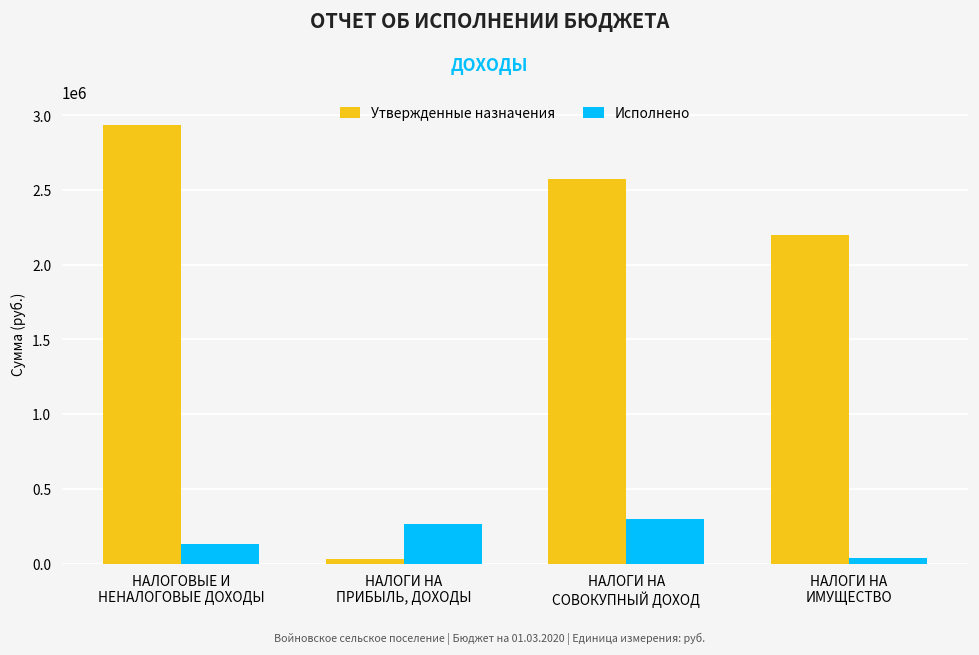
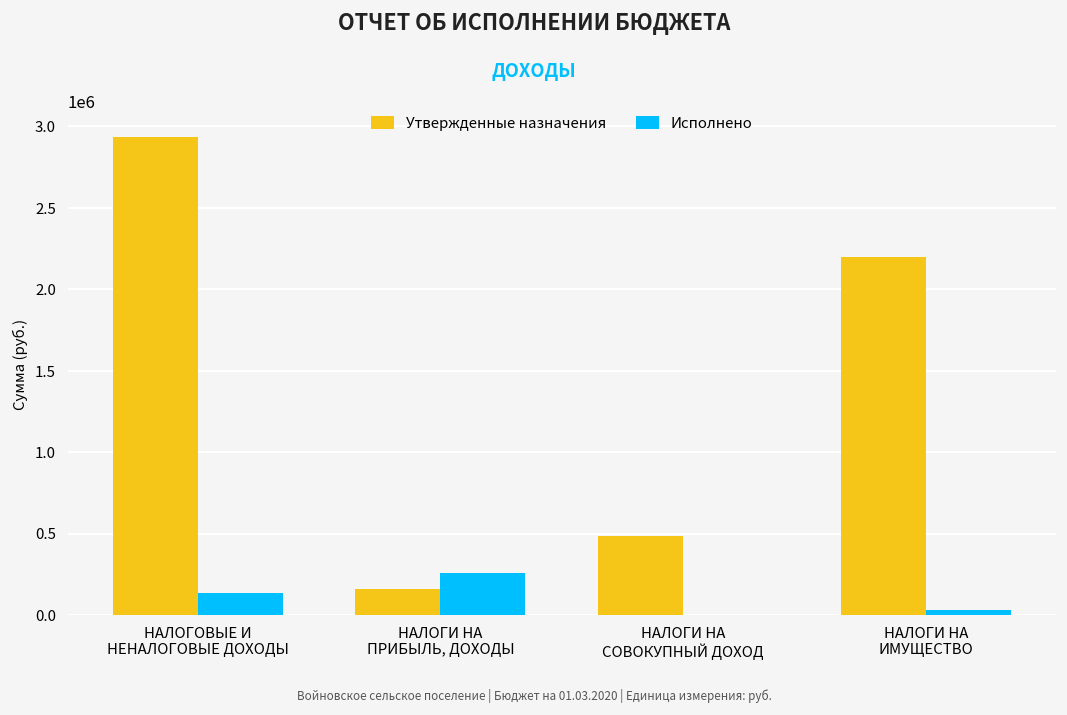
  {
    "Утвержденные назначения": {
      "НАЛОГОВЫЕ И НЕНАЛОГОВЫЕ ДОХОДЫ": 2940000,
-     "НАЛОГИ НА ПРИБЫЛЬ, ДОХОДЫ": 30000,
-     "НАЛОГИ НА СОВОКУПНЫЙ ДОХОД": 2580000,
+     "НАЛОГИ НА ПРИБЫЛЬ, ДОХОДЫ": 160000,
+     "НАЛОГИ НА СОВОКУПНЫЙ ДОХОД": 490000,
      "НАЛОГИ НА ИМУЩЕСТВО": 2200000
    },
    "Исполнено": {
      "НАЛОГОВЫЕ И НЕНАЛОГОВЫЕ ДОХОДЫ": 130000,
      "НАЛОГИ НА ПРИБЫЛЬ, ДОХОДЫ": 260000,
-     "НАЛОГИ НА СОВОКУПНЫЙ ДОХОД": 300000,
+     "НАЛОГИ НА СОВОКУПНЫЙ ДОХОД": 0,
      "НАЛОГИ НА ИМУЩЕСТВО": 30000
    }
  }
